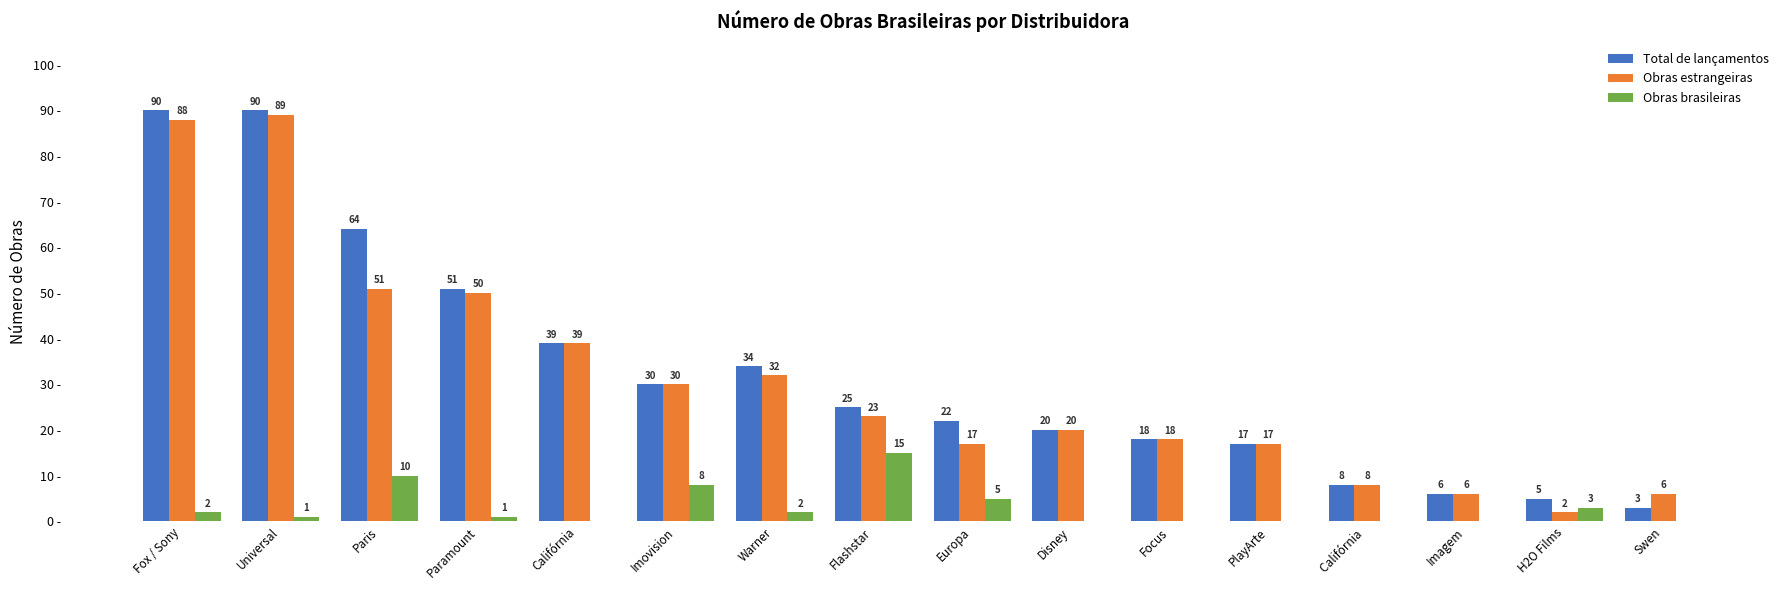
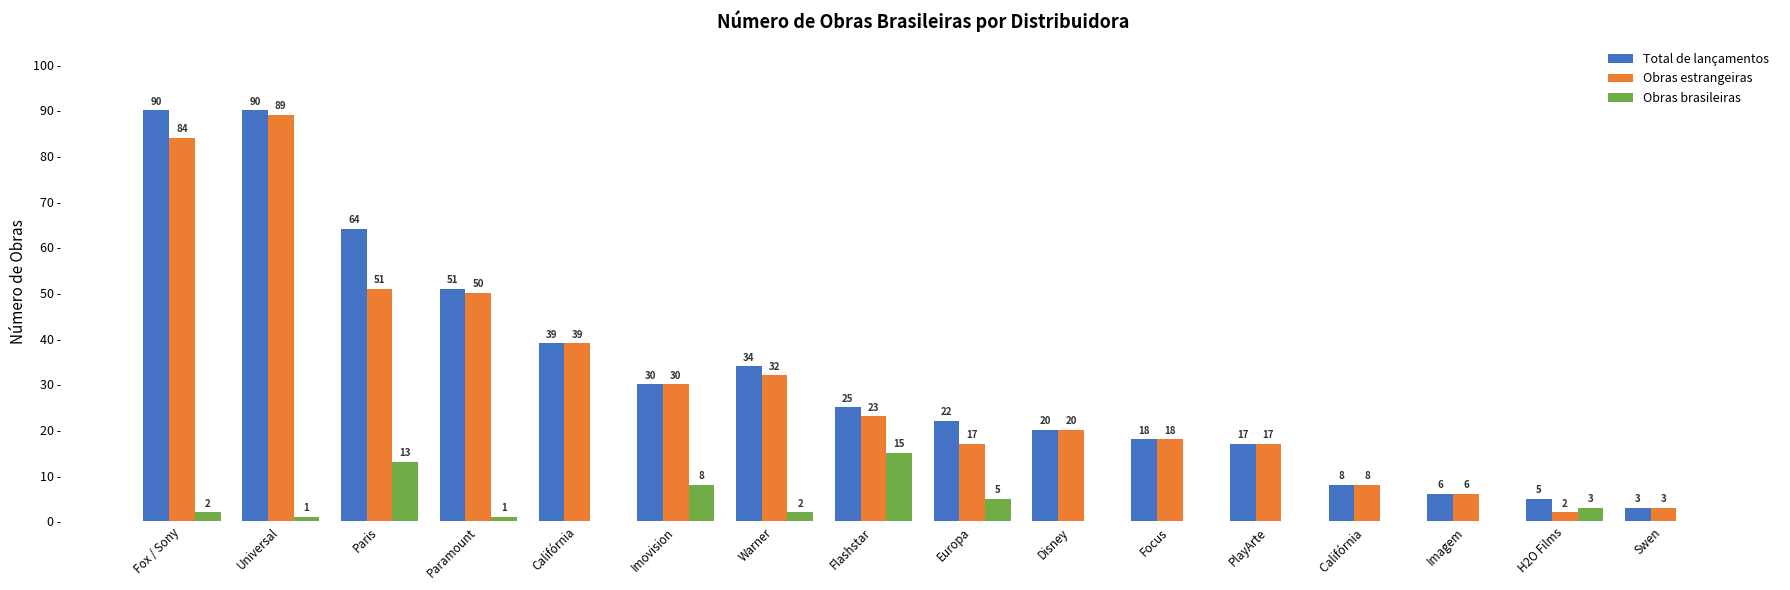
  {
    "Total de lançamentos": {
      "Fox / Sony": 90,
      "Universal": 90,
      "Paris": 64,
      "Paramount": 51,
      "Imovision": 30,
      "Warner": 34,
      "Flashstar": 25,
      "Europa": 22,
      "Disney": 20,
      "Focus": 18,
      "PlayArte": 17,
      "Imagem": 6,
      "H2O Films": 5,
      "Swen": 3
    },
    "Obras estrangeiras": {
-     "Fox / Sony": 88,
+     "Fox / Sony": 84,
      "Universal": 89,
      "Paris": 51,
      "Paramount": 50,
      "Imovision": 30,
      "Warner": 32,
      "Flashstar": 23,
      "Europa": 17,
      "Disney": 20,
      "Focus": 18,
      "PlayArte": 17,
      "Imagem": 6,
      "H2O Films": 2,
-     "Swen": 6
+     "Swen": 3
    },
    "Obras brasileiras": {
      "Fox / Sony": 2,
      "Universal": 1,
-     "Paris": 10,
+     "Paris": 13,
      "Paramount": 1,
      "Imovision": 8,
      "Warner": 2,
      "Flashstar": 15,
      "Europa": 5,
      "H2O Films": 3
    }
  }
